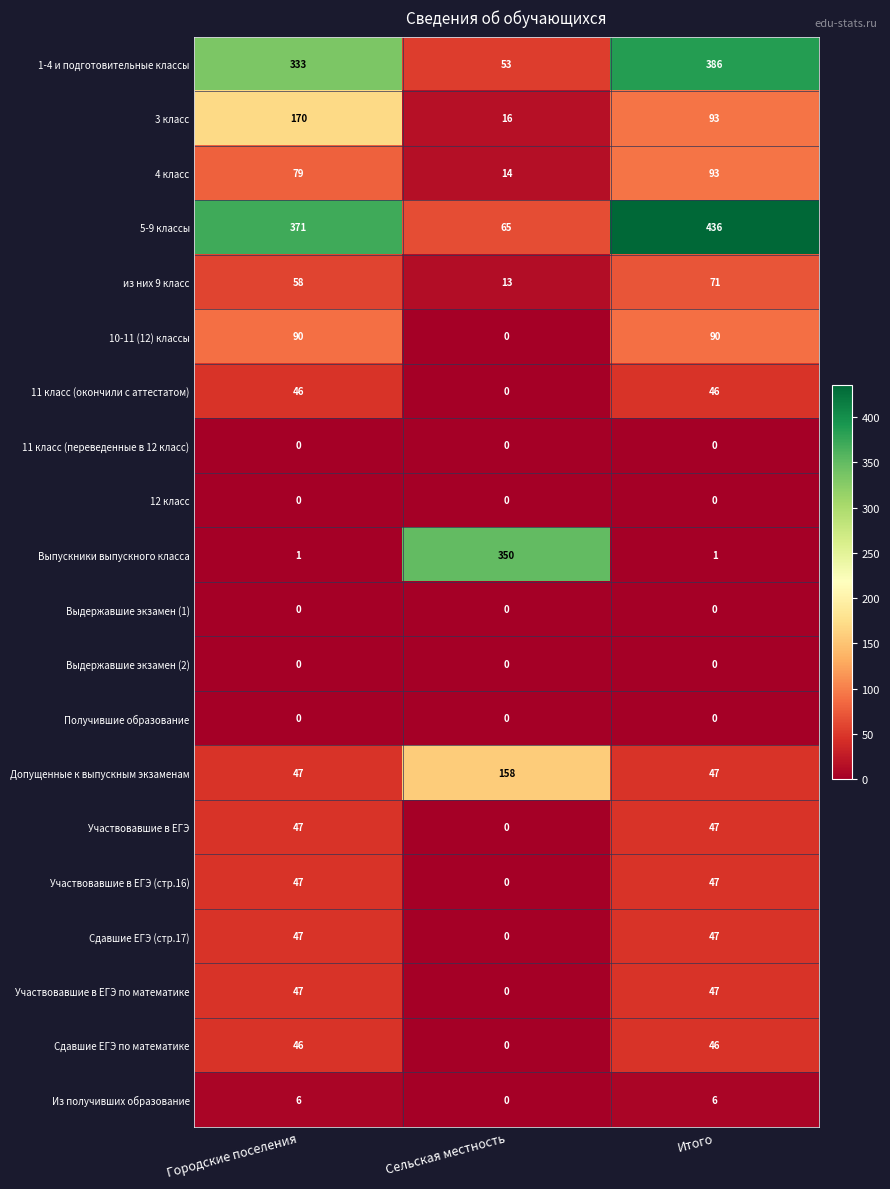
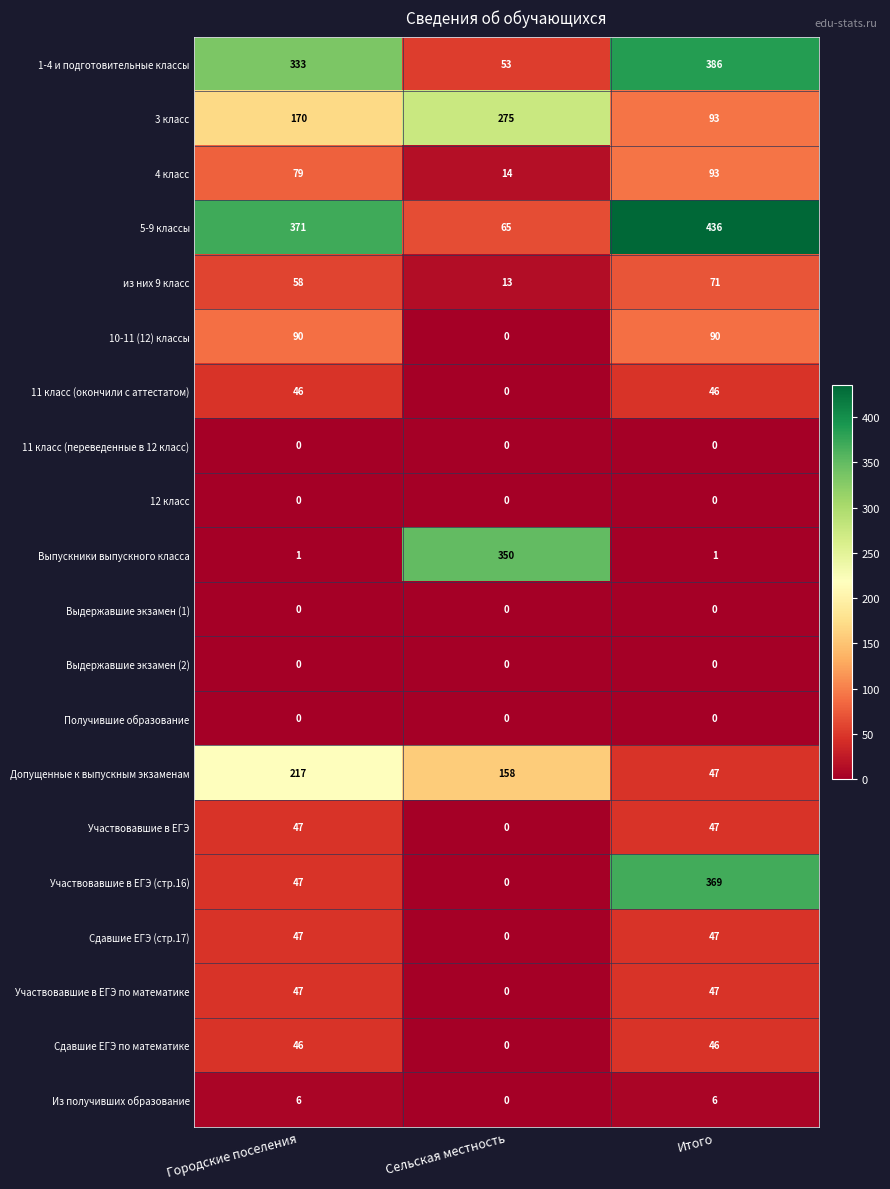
  {
    "1-4 и подготовительные классы": {
      "Городские поселения": 333,
      "Сельская местность": 53,
      "Итого": 386
    },
    "3 класс": {
      "Городские поселения": 170,
-     "Сельская местность": 16,
+     "Сельская местность": 275,
      "Итого": 93
    },
    "4 класс": {
      "Городские поселения": 79,
      "Сельская местность": 14,
      "Итого": 93
    },
    "5-9 классы": {
      "Городские поселения": 371,
      "Сельская местность": 65,
      "Итого": 436
    },
    "из них 9 класс": {
      "Городские поселения": 58,
      "Сельская местность": 13,
      "Итого": 71
    },
    "10-11 (12) классы": {
      "Городские поселения": 90,
      "Сельская местность": 0,
      "Итого": 90
    },
    "11 класс (окончили с аттестатом)": {
      "Городские поселения": 46,
      "Сельская местность": 0,
      "Итого": 46
    },
    "11 класс (переведенные в 12 класс)": {
      "Городские поселения": 0,
      "Сельская местность": 0,
      "Итого": 0
    },
    "12 класс": {
      "Городские поселения": 0,
      "Сельская местность": 0,
      "Итого": 0
    },
    "Выпускники выпускного класса": {
      "Городские поселения": 1,
      "Сельская местность": 350,
      "Итого": 1
    },
    "Выдержавшие экзамен (1)": {
      "Городские поселения": 0,
      "Сельская местность": 0,
      "Итого": 0
    },
    "Выдержавшие экзамен (2)": {
      "Городские поселения": 0,
      "Сельская местность": 0,
      "Итого": 0
    },
    "Получившие образование": {
      "Городские поселения": 0,
      "Сельская местность": 0,
      "Итого": 0
    },
    "Допущенные к выпускным экзаменам": {
-     "Городские поселения": 47,
+     "Городские поселения": 217,
      "Сельская местность": 158,
      "Итого": 47
    },
    "Участвовавшие в ЕГЭ": {
      "Городские поселения": 47,
      "Сельская местность": 0,
      "Итого": 47
    },
    "Участвовавшие в ЕГЭ (стр.16)": {
      "Городские поселения": 47,
      "Сельская местность": 0,
-     "Итого": 47
+     "Итого": 369
    },
    "Сдавшие ЕГЭ (стр.17)": {
      "Городские поселения": 47,
      "Сельская местность": 0,
      "Итого": 47
    },
    "Участвовавшие в ЕГЭ по математике": {
      "Городские поселения": 47,
      "Сельская местность": 0,
      "Итого": 47
    },
    "Сдавшие ЕГЭ по математике": {
      "Городские поселения": 46,
      "Сельская местность": 0,
      "Итого": 46
    },
    "Из получивших образование": {
      "Городские поселения": 6,
      "Сельская местность": 0,
      "Итого": 6
    }
  }
